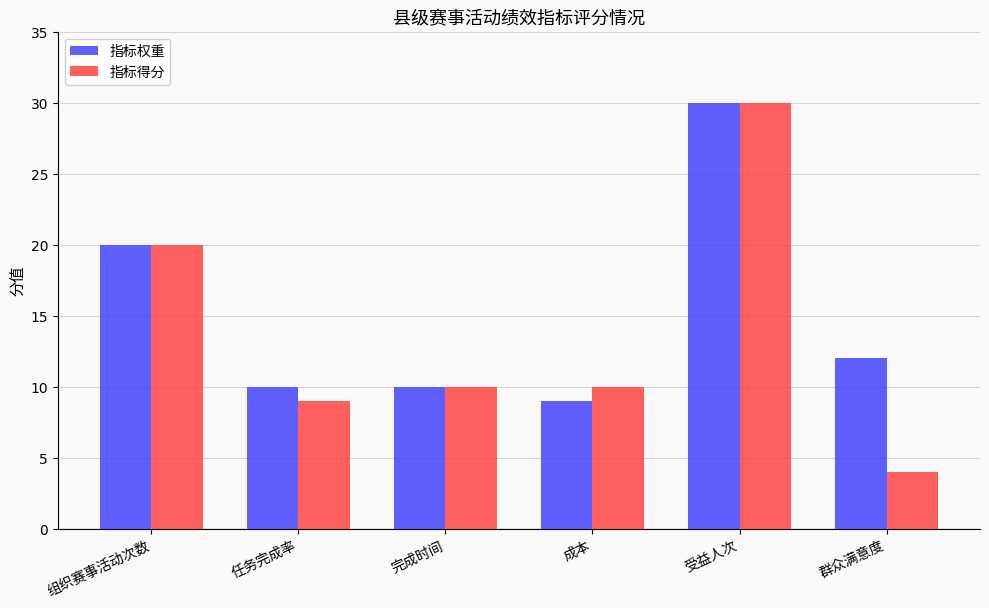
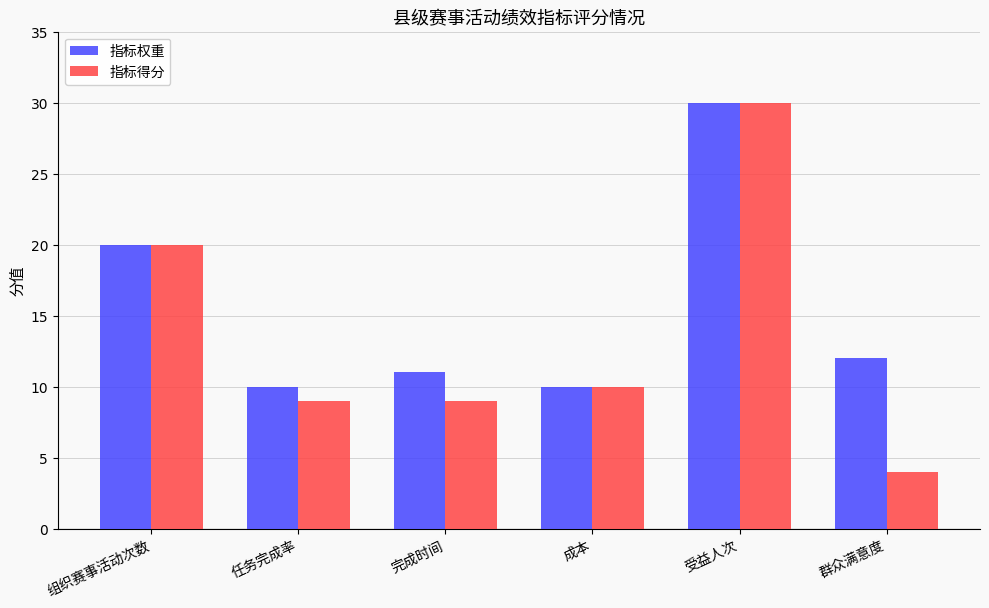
  {
    "指标权重": {
      "组织赛事活动次数": 20,
      "任务完成率": 10,
-     "完成时间": 10,
-     "成本": 9,
+     "完成时间": 11,
+     "成本": 10,
      "受益人次": 30,
      "群众满意度": 12
    },
    "指标得分": {
      "组织赛事活动次数": 20,
      "任务完成率": 9,
-     "完成时间": 10,
+     "完成时间": 9,
      "成本": 10,
      "受益人次": 30,
      "群众满意度": 4
    }
  }
